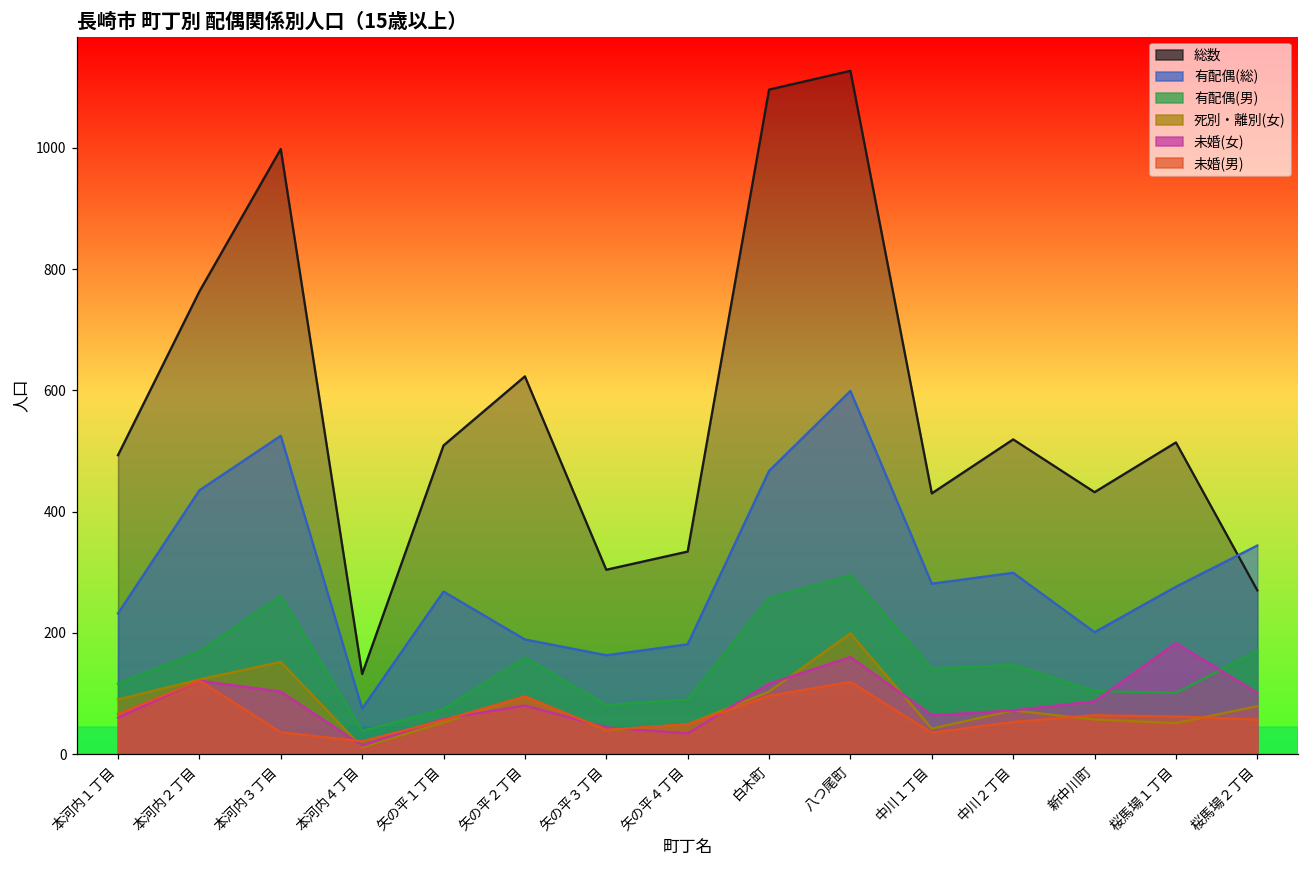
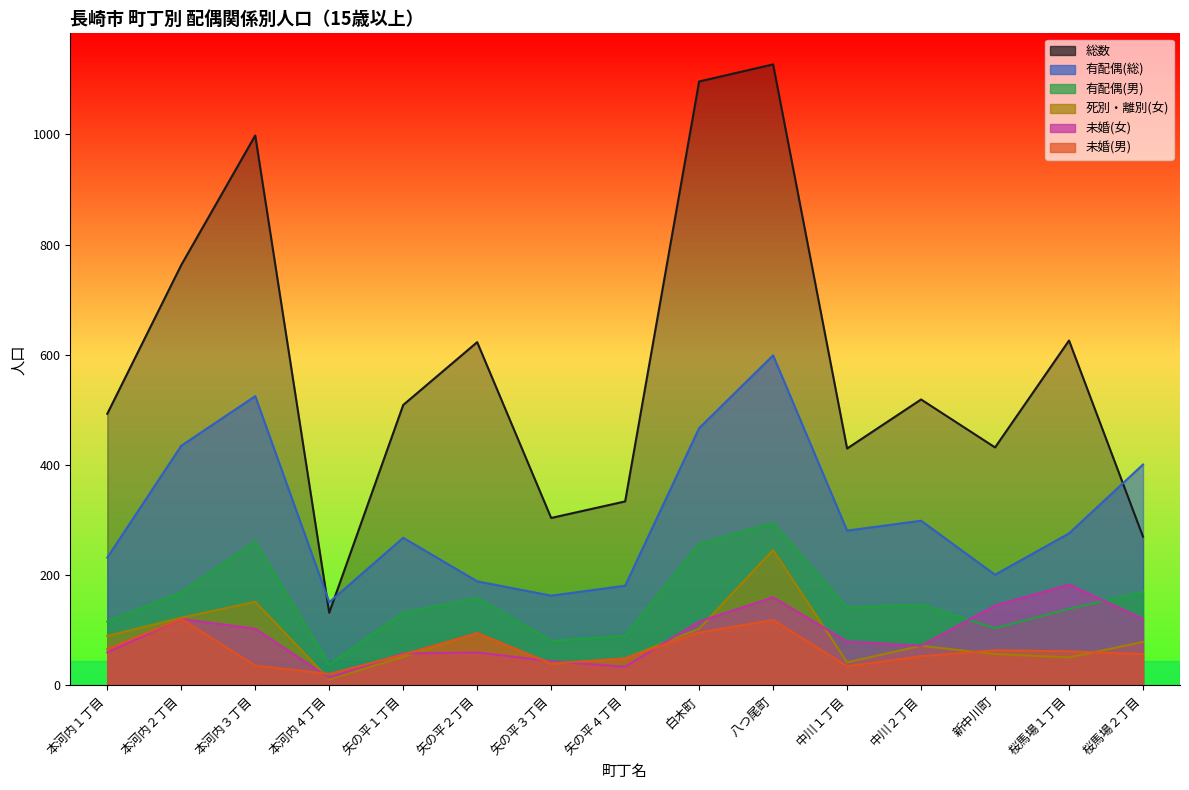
  {
    "総数": {
      "本河内１丁目": 490,
      "本河内２丁目": 760,
      "本河内３丁目": 1000,
      "本河内４丁目": 130,
      "矢の平１丁目": 510,
      "矢の平２丁目": 620,
      "矢の平３丁目": 300,
      "矢の平４丁目": 330,
      "白木町": 1100,
      "八つ尾町": 1130,
      "中川１丁目": 430,
      "中川２丁目": 520,
      "新中川町": 430,
-     "桜馬場１丁目": 510,
+     "桜馬場１丁目": 630,
      "桜馬場２丁目": 270
    },
    "有配偶(総)": {
      "本河内１丁目": 230,
      "本河内２丁目": 440,
      "本河内３丁目": 530,
-     "本河内４丁目": 80,
+     "本河内４丁目": 150,
      "矢の平１丁目": 270,
      "矢の平２丁目": 190,
      "矢の平３丁目": 160,
      "矢の平４丁目": 180,
      "白木町": 470,
      "八つ尾町": 600,
      "中川１丁目": 280,
      "中川２丁目": 300,
      "新中川町": 200,
      "桜馬場１丁目": 280,
-     "桜馬場２丁目": 340
+     "桜馬場２丁目": 400
    },
    "有配偶(男)": {
      "本河内１丁目": 120,
      "本河内２丁目": 170,
      "本河内３丁目": 260,
-     "矢の平１丁目": 70,
+     "矢の平１丁目": 130,
      "矢の平２丁目": 160,
      "矢の平３丁目": 80,
      "矢の平４丁目": 90,
      "白木町": 260,
      "八つ尾町": 300,
      "中川１丁目": 140,
      "中川２丁目": 150,
      "新中川町": 100,
-     "桜馬場１丁目": 100,
+     "桜馬場１丁目": 140,
      "桜馬場２丁目": 170
    },
    "死別・離別(女)": {
      "本河内１丁目": 90,
      "本河内３丁目": 150,
      "白木町": 100,
-     "八つ尾町": 200,
+     "八つ尾町": 250,
      "新中川町": 60,
      "桜馬場１丁目": 50,
      "桜馬場２丁目": 80
    },
    "未婚(女)": {
      "本河内１丁目": 60,
      "本河内３丁目": 100,
-     "矢の平２丁目": 80,
+     "矢の平２丁目": 60,
      "白木町": 120,
      "八つ尾町": 160,
-     "中川１丁目": 60,
-     "新中川町": 90,
+     "中川１丁目": 80,
+     "新中川町": 150,
      "桜馬場１丁目": 180,
-     "桜馬場２丁目": 100
+     "桜馬場２丁目": 120
    },
    "未婚(男)": {
      "本河内１丁目": 70,
      "白木町": 100,
      "八つ尾町": 120,
      "中川２丁目": 50,
      "新中川町": 60,
      "桜馬場１丁目": 60,
      "桜馬場２丁目": 60
    }
  }
